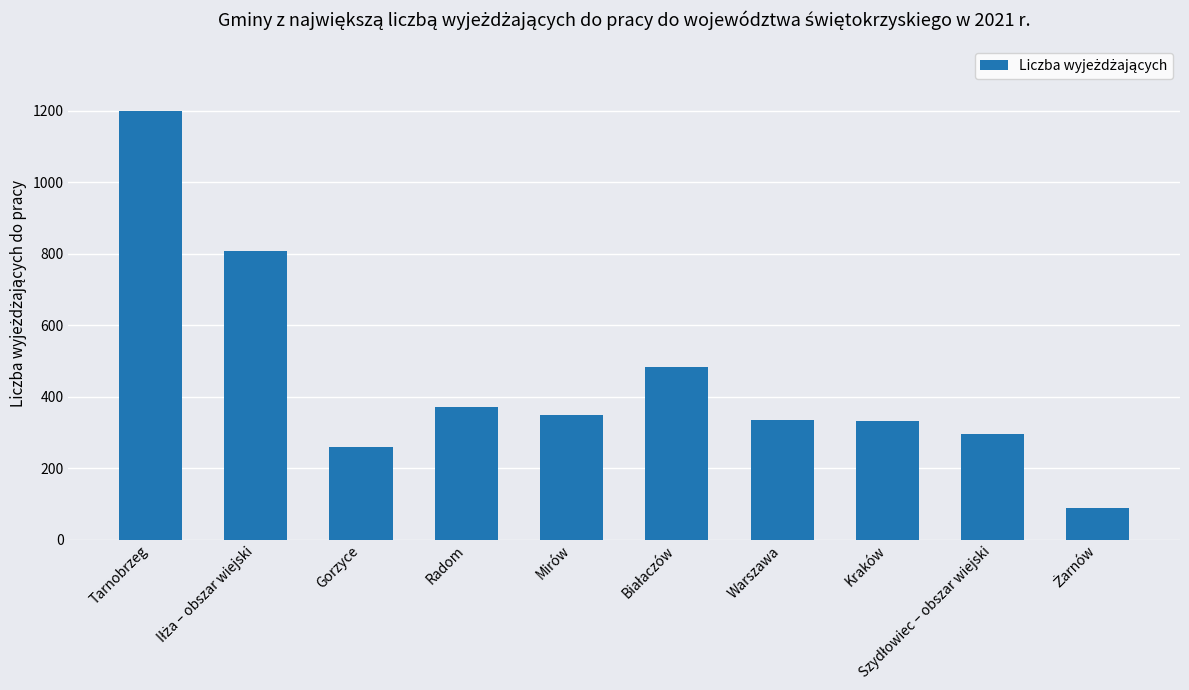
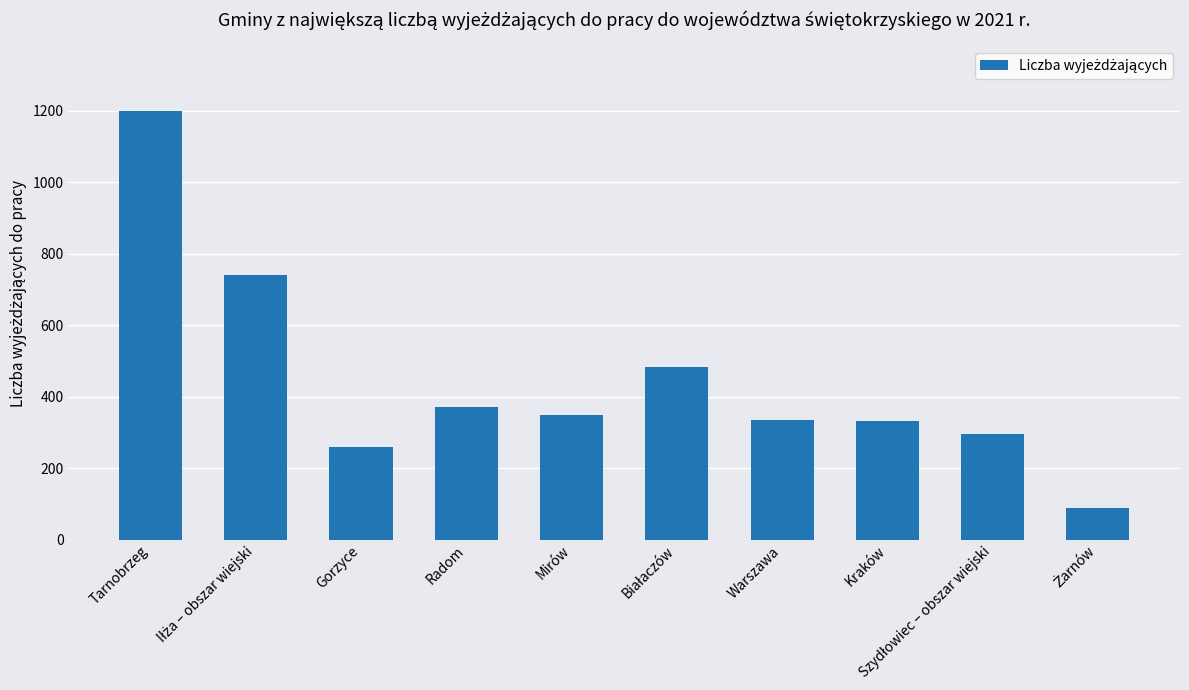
  {
    "Tarnobrzeg": 1200,
-   "Iłża – obszar wiejski": 810,
+   "Iłża – obszar wiejski": 740,
    "Gorzyce": 260,
    "Radom": 370,
    "Mirów": 350,
    "Białaczów": 480,
    "Warszawa": 340,
    "Kraków": 330,
    "Szydłowiec – obszar wiejski": 300,
    "Żarnów": 90
  }
